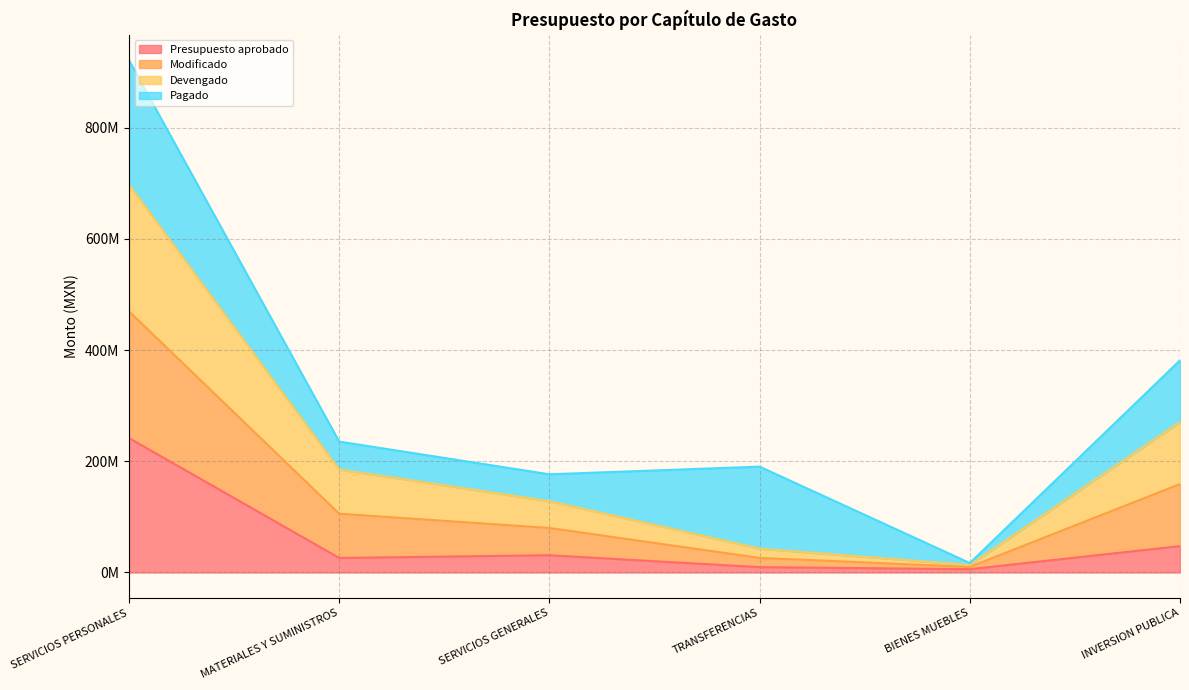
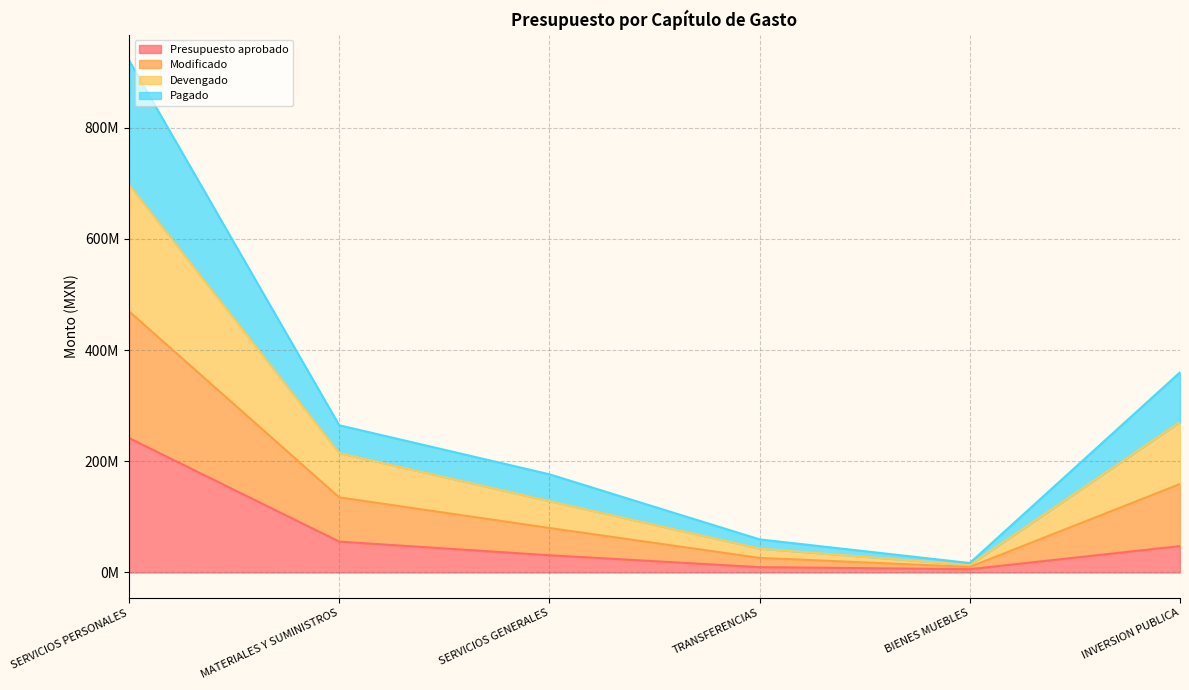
  {
    "Presupuesto aprobado": {
      "SERVICIOS PERSONALES": 240000000,
-     "MATERIALES Y SUMINISTROS": 30000000,
+     "MATERIALES Y SUMINISTROS": 60000000,
      "SERVICIOS GENERALES": 30000000,
      "TRANSFERENCIAS": 10000000,
      "INVERSION PUBLICA": 50000000
    },
    "Pagado": {
      "SERVICIOS PERSONALES": 220000000,
      "MATERIALES Y SUMINISTROS": 50000000,
      "SERVICIOS GENERALES": 50000000,
-     "TRANSFERENCIAS": 150000000,
-     "INVERSION PUBLICA": 110000000
+     "TRANSFERENCIAS": 20000000,
+     "INVERSION PUBLICA": 90000000
    }
  }
